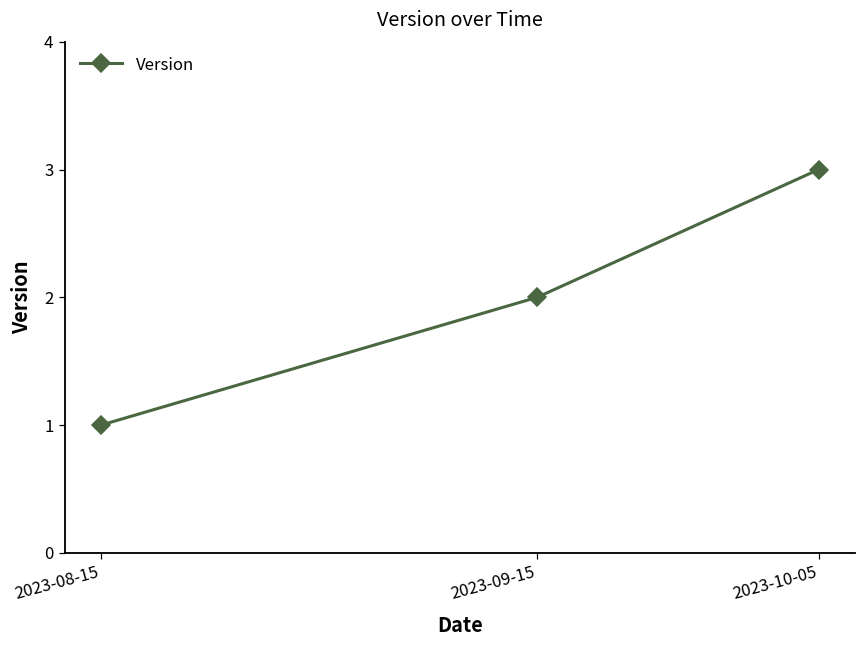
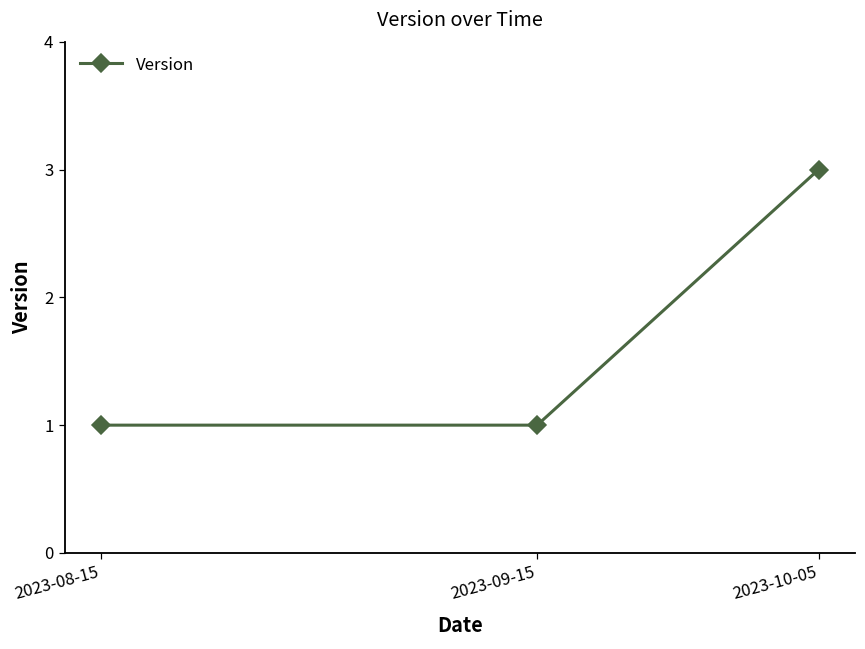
  {
    "2023-08-15": 1,
-   "2023-09-15": 2,
+   "2023-09-15": 1,
    "2023-10-05": 3
  }
